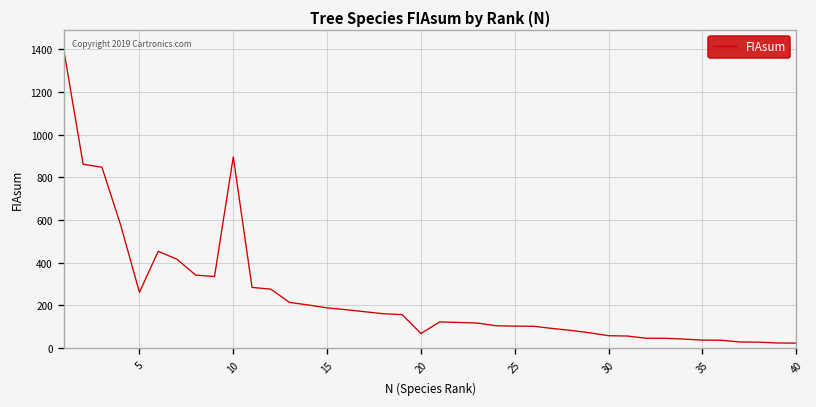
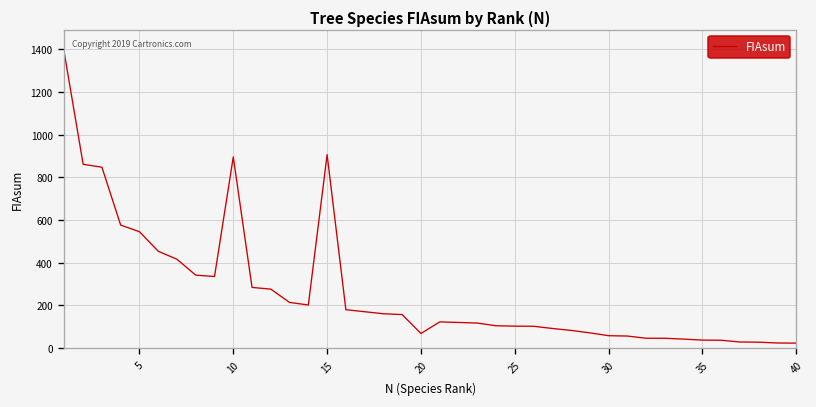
  {
-   "5": 260,
+   "5": 540,
    "10": 890,
-   "15": 190,
+   "15": 910,
    "20": 70,
    "25": 100,
    "30": 60,
    "35": 40,
    "40": 20
  }
